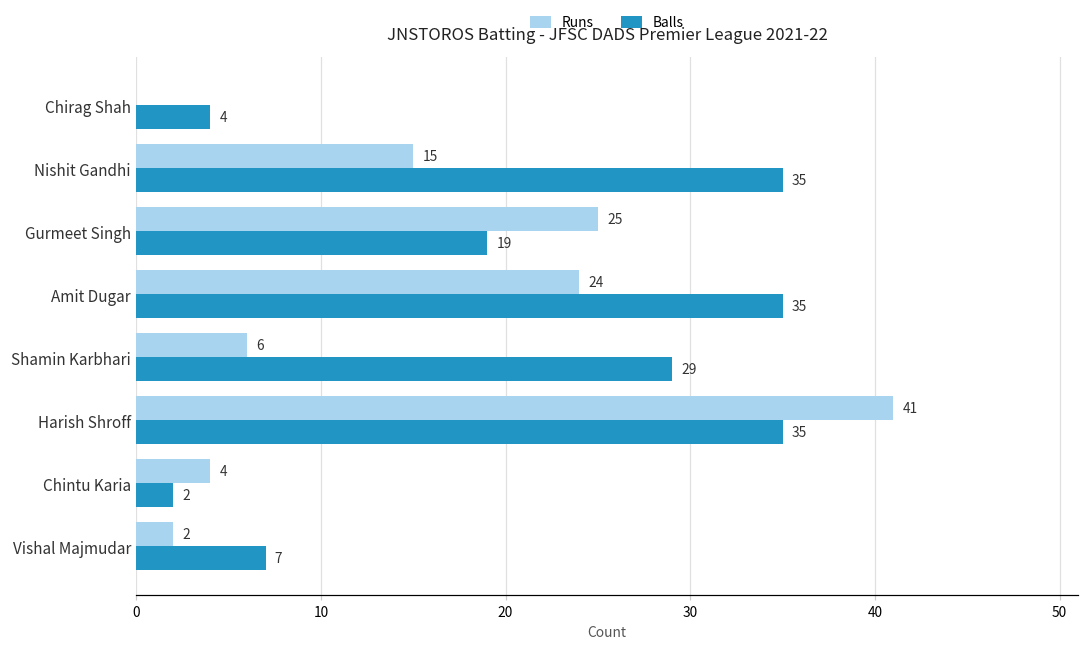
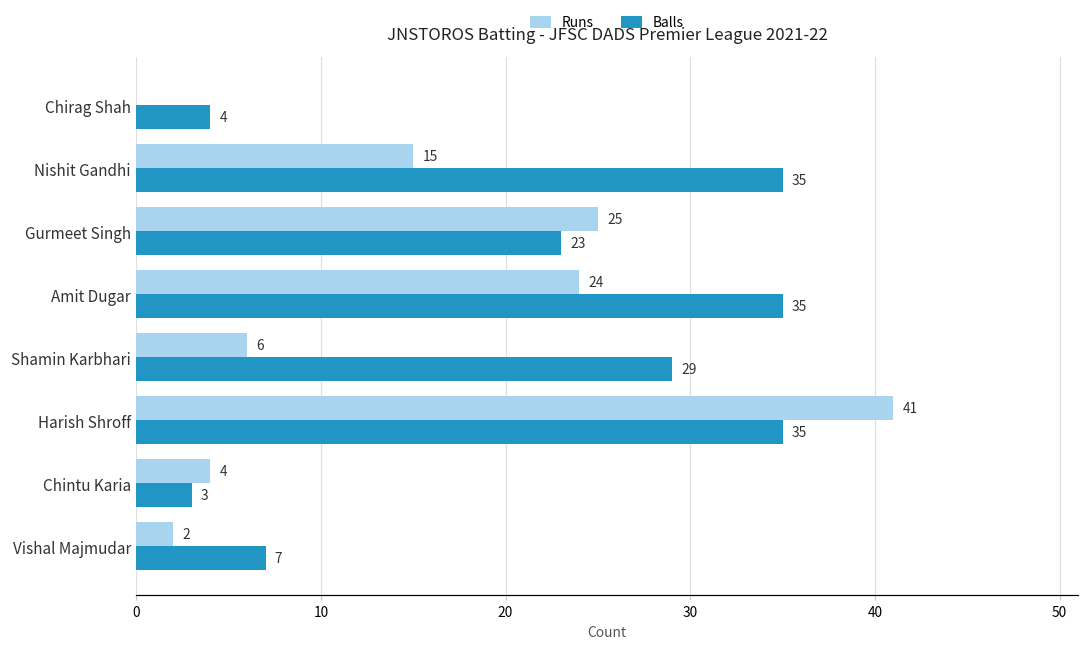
  {
    "Runs": {
      "Nishit Gandhi": 15,
      "Gurmeet Singh": 25,
      "Amit Dugar": 24,
      "Shamin Karbhari": 6,
      "Harish Shroff": 41,
      "Chintu Karia": 4,
      "Vishal Majmudar": 2
    },
    "Balls": {
      "Chirag Shah": 4,
      "Nishit Gandhi": 35,
-     "Gurmeet Singh": 19,
+     "Gurmeet Singh": 23,
      "Amit Dugar": 35,
      "Shamin Karbhari": 29,
      "Harish Shroff": 35,
-     "Chintu Karia": 2,
+     "Chintu Karia": 3,
      "Vishal Majmudar": 7
    }
  }
